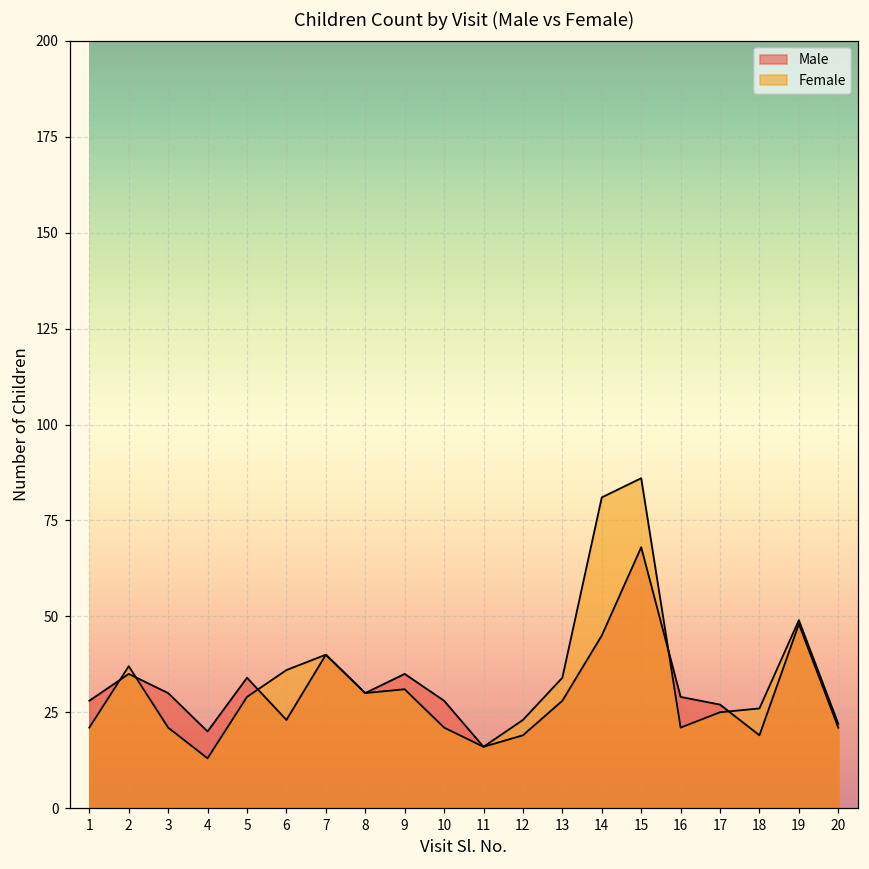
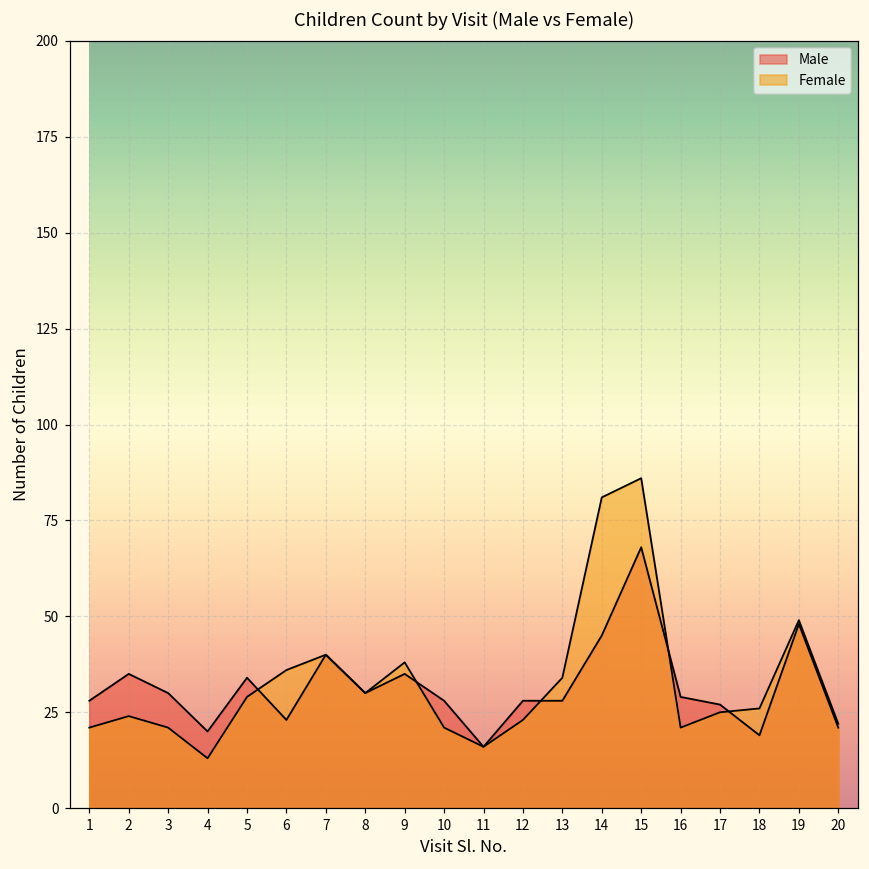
  {
    "Male": {
      "1": 28,
      "2": 35,
      "3": 30,
      "4": 20,
      "5": 34,
      "6": 23,
      "9": 35,
      "10": 28,
-     "12": 19,
+     "12": 28,
      "13": 28,
      "14": 45,
      "15": 68,
      "16": 29,
      "17": 27,
      "18": 19,
      "19": 48,
      "20": 21
    },
    "Female": {
      "1": 21,
-     "2": 37,
+     "2": 24,
      "3": 21,
      "4": 13,
      "5": 29,
      "6": 36,
-     "9": 31,
+     "9": 38,
      "10": 21,
      "12": 23,
      "13": 34,
      "14": 81,
      "15": 86,
      "16": 21,
      "17": 25,
      "18": 26,
      "19": 49,
      "20": 22
    }
  }
